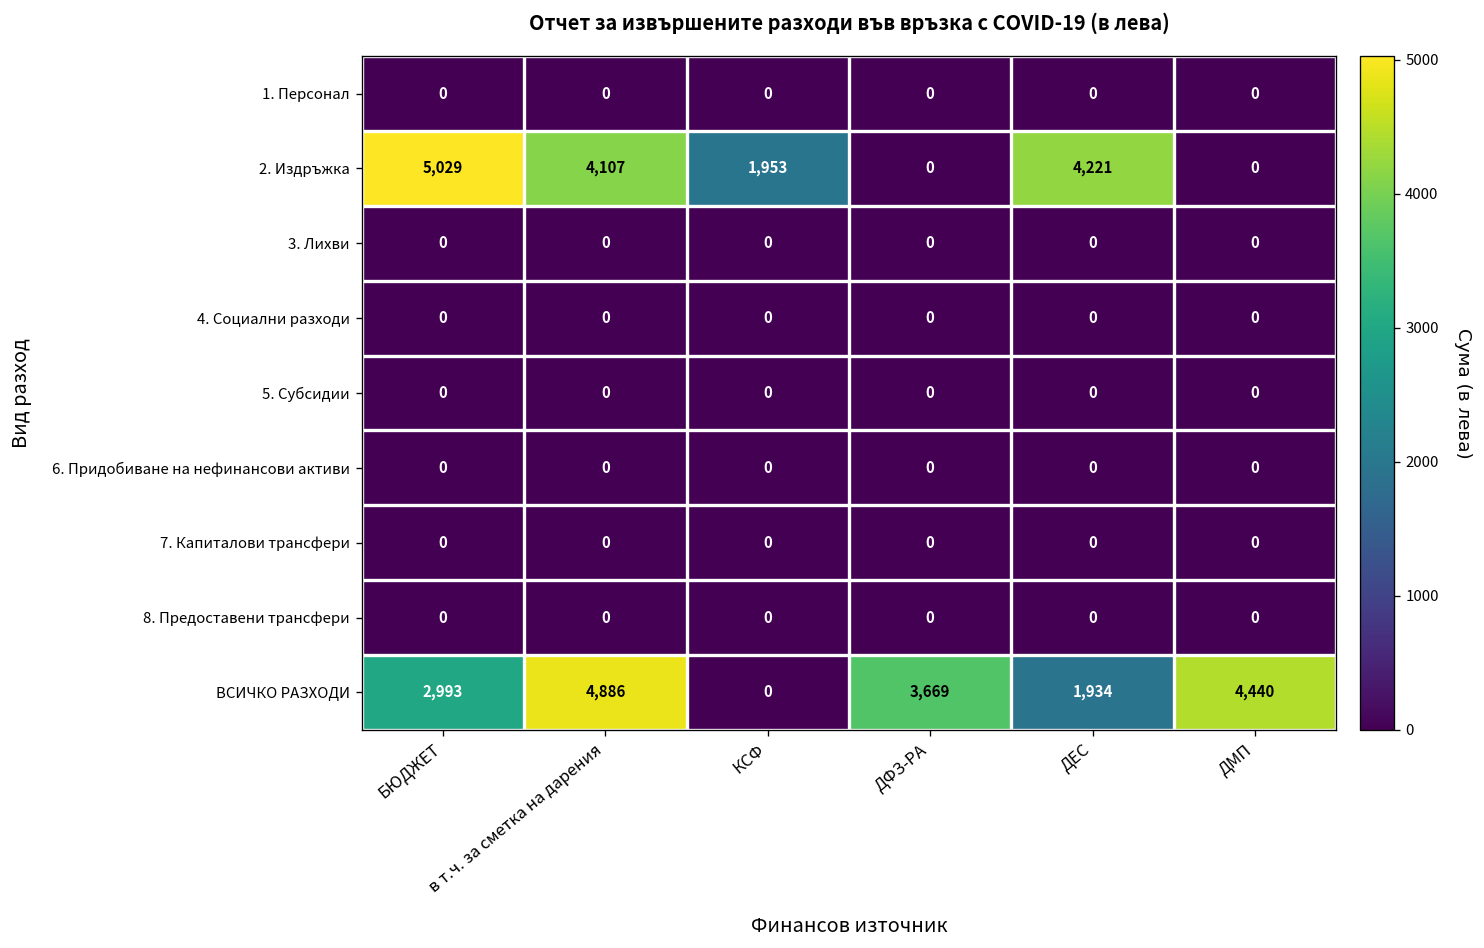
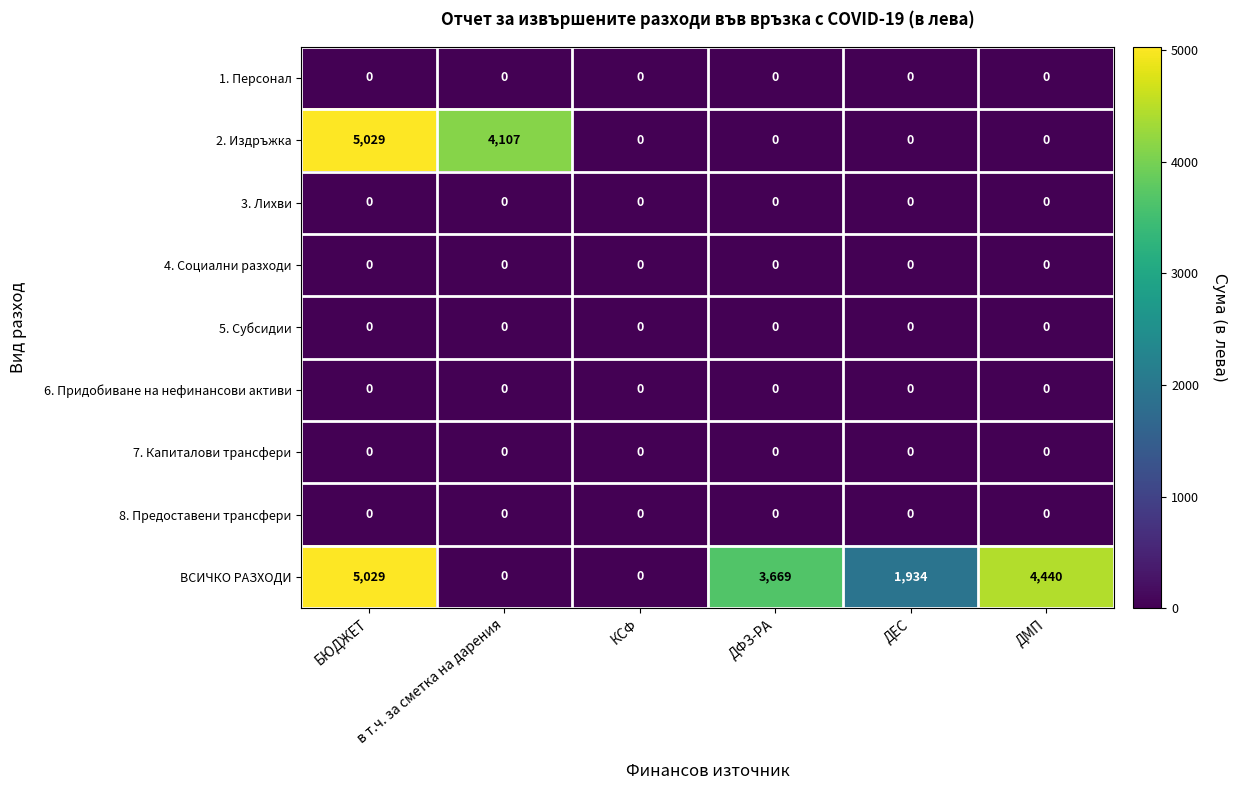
  {
    "1. Персонал": {
      "БЮДЖЕТ": "0",
      "в т.ч. за сметка на дарения": "0",
      "КСФ": "0",
      "ДФЗ-РА": "0",
      "ДЕС": "0",
      "ДМП": "0"
    },
    "2. Издръжка": {
      "БЮДЖЕТ": "5,029",
      "в т.ч. за сметка на дарения": "4,107",
-     "КСФ": "1,953",
+     "КСФ": "0",
      "ДФЗ-РА": "0",
-     "ДЕС": "4,221",
+     "ДЕС": "0",
      "ДМП": "0"
    },
    "3. Лихви": {
      "БЮДЖЕТ": "0",
      "в т.ч. за сметка на дарения": "0",
      "КСФ": "0",
      "ДФЗ-РА": "0",
      "ДЕС": "0",
      "ДМП": "0"
    },
    "4. Социални разходи": {
      "БЮДЖЕТ": "0",
      "в т.ч. за сметка на дарения": "0",
      "КСФ": "0",
      "ДФЗ-РА": "0",
      "ДЕС": "0",
      "ДМП": "0"
    },
    "5. Субсидии": {
      "БЮДЖЕТ": "0",
      "в т.ч. за сметка на дарения": "0",
      "КСФ": "0",
      "ДФЗ-РА": "0",
      "ДЕС": "0",
      "ДМП": "0"
    },
    "6. Придобиване на нефинансови активи": {
      "БЮДЖЕТ": "0",
      "в т.ч. за сметка на дарения": "0",
      "КСФ": "0",
      "ДФЗ-РА": "0",
      "ДЕС": "0",
      "ДМП": "0"
    },
    "7. Капиталови трансфери": {
      "БЮДЖЕТ": "0",
      "в т.ч. за сметка на дарения": "0",
      "КСФ": "0",
      "ДФЗ-РА": "0",
      "ДЕС": "0",
      "ДМП": "0"
    },
    "8. Предоставени трансфери": {
      "БЮДЖЕТ": "0",
      "в т.ч. за сметка на дарения": "0",
      "КСФ": "0",
      "ДФЗ-РА": "0",
      "ДЕС": "0",
      "ДМП": "0"
    },
    "ВСИЧКО РАЗХОДИ": {
-     "БЮДЖЕТ": "2,993",
-     "в т.ч. за сметка на дарения": "4,886",
+     "БЮДЖЕТ": "5,029",
+     "в т.ч. за сметка на дарения": "0",
      "КСФ": "0",
      "ДФЗ-РА": "3,669",
      "ДЕС": "1,934",
      "ДМП": "4,440"
    }
  }
